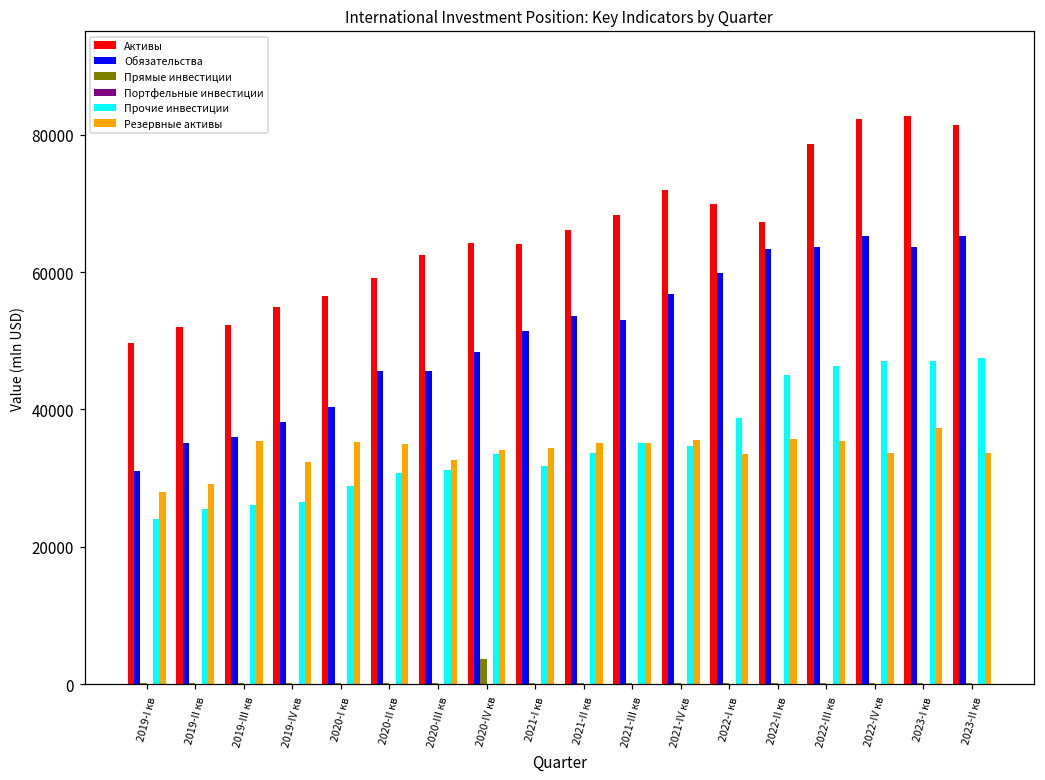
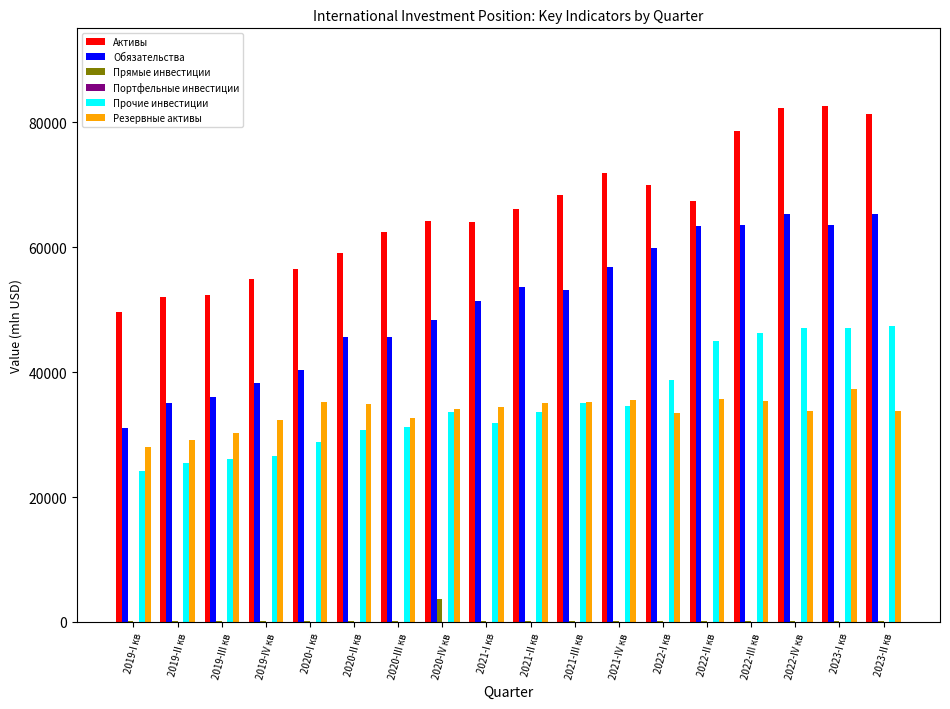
  {
    "Активы": {
      "2019-I кв": 50000,
      "2019-II кв": 52000,
      "2019-III кв": 52000,
      "2019-IV кв": 55000,
      "2020-I кв": 57000,
      "2020-II кв": 59000,
      "2020-III кв": 63000,
      "2020-IV кв": 64000,
      "2021-I кв": 64000,
      "2021-II кв": 66000,
      "2021-III кв": 68000,
      "2021-IV кв": 72000,
      "2022-I кв": 70000,
      "2022-II кв": 67000,
      "2022-III кв": 79000,
      "2022-IV кв": 82000,
      "2023-I кв": 83000,
      "2023-II кв": 81000
    },
    "Обязательства": {
      "2019-I кв": 31000,
      "2019-II кв": 35000,
      "2019-III кв": 36000,
      "2019-IV кв": 38000,
      "2020-I кв": 40000,
      "2020-II кв": 46000,
      "2020-III кв": 46000,
      "2020-IV кв": 48000,
      "2021-I кв": 51000,
      "2021-II кв": 54000,
      "2021-III кв": 53000,
      "2021-IV кв": 57000,
      "2022-I кв": 60000,
      "2022-II кв": 63000,
      "2022-III кв": 64000,
      "2022-IV кв": 65000,
      "2023-I кв": 64000,
      "2023-II кв": 65000
    },
    "Прямые инвестиции": {
      "2020-IV кв": 4000
    },
    "Прочие инвестиции": {
      "2019-I кв": 24000,
      "2019-II кв": 26000,
      "2019-III кв": 26000,
      "2019-IV кв": 27000,
      "2020-I кв": 29000,
      "2020-II кв": 31000,
      "2020-III кв": 31000,
      "2020-IV кв": 34000,
      "2021-I кв": 32000,
      "2021-II кв": 34000,
      "2021-III кв": 35000,
      "2021-IV кв": 35000,
      "2022-I кв": 39000,
      "2022-II кв": 45000,
      "2022-III кв": 46000,
      "2022-IV кв": 47000,
      "2023-I кв": 47000,
      "2023-II кв": 47000
    },
    "Резервные активы": {
      "2019-I кв": 28000,
      "2019-II кв": 29000,
-     "2019-III кв": 35000,
+     "2019-III кв": 30000,
      "2019-IV кв": 32000,
      "2020-I кв": 35000,
      "2020-II кв": 35000,
      "2020-III кв": 33000,
      "2020-IV кв": 34000,
      "2021-I кв": 34000,
      "2021-II кв": 35000,
      "2021-III кв": 35000,
      "2021-IV кв": 36000,
      "2022-I кв": 33000,
      "2022-II кв": 36000,
      "2022-III кв": 35000,
      "2022-IV кв": 34000,
      "2023-I кв": 37000,
      "2023-II кв": 34000
    }
  }
